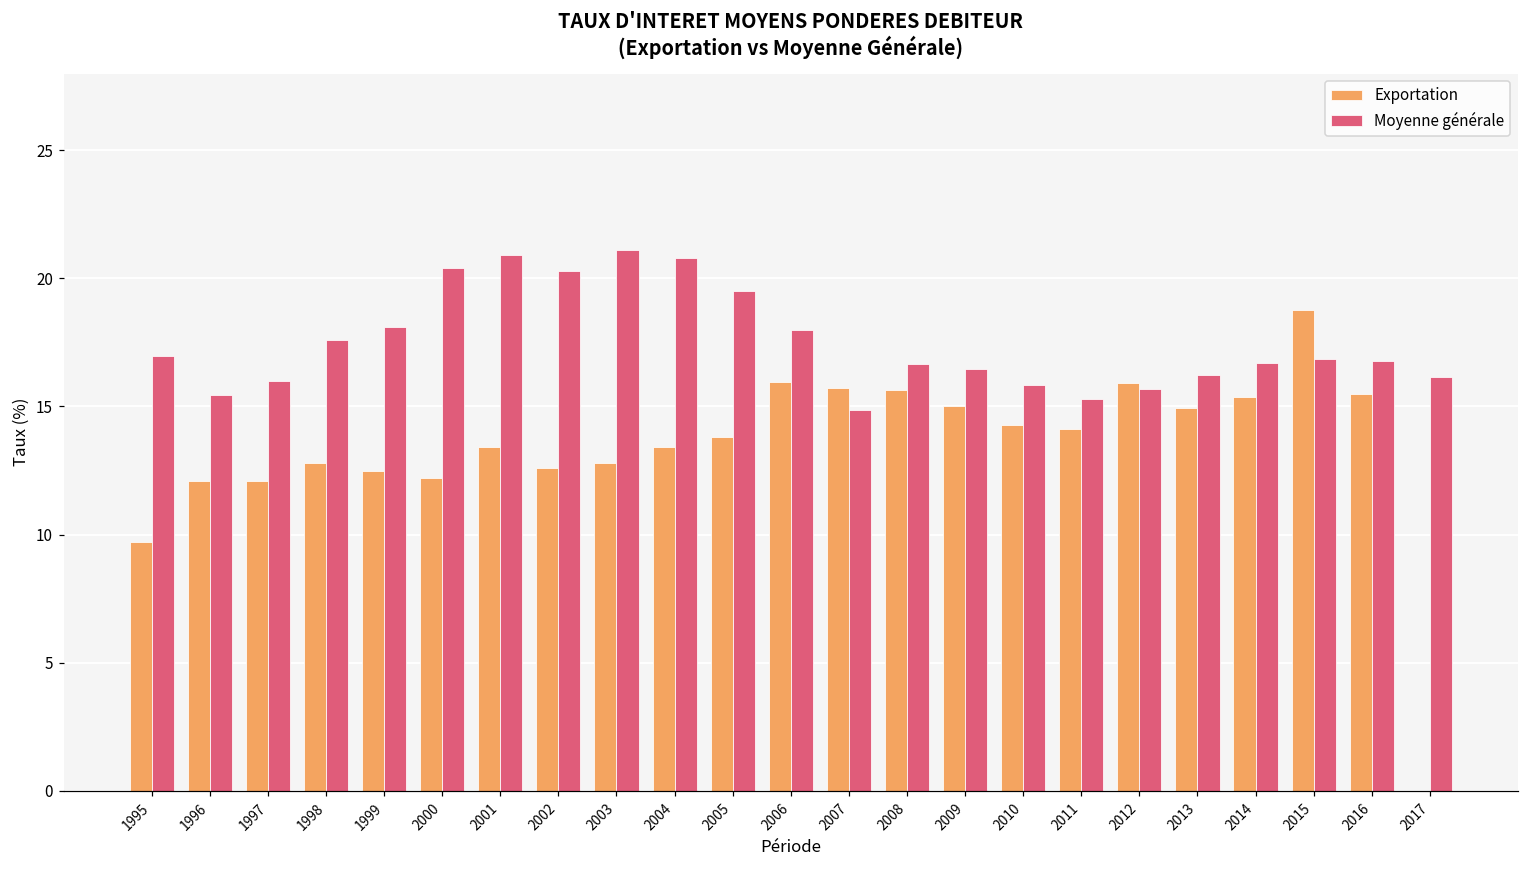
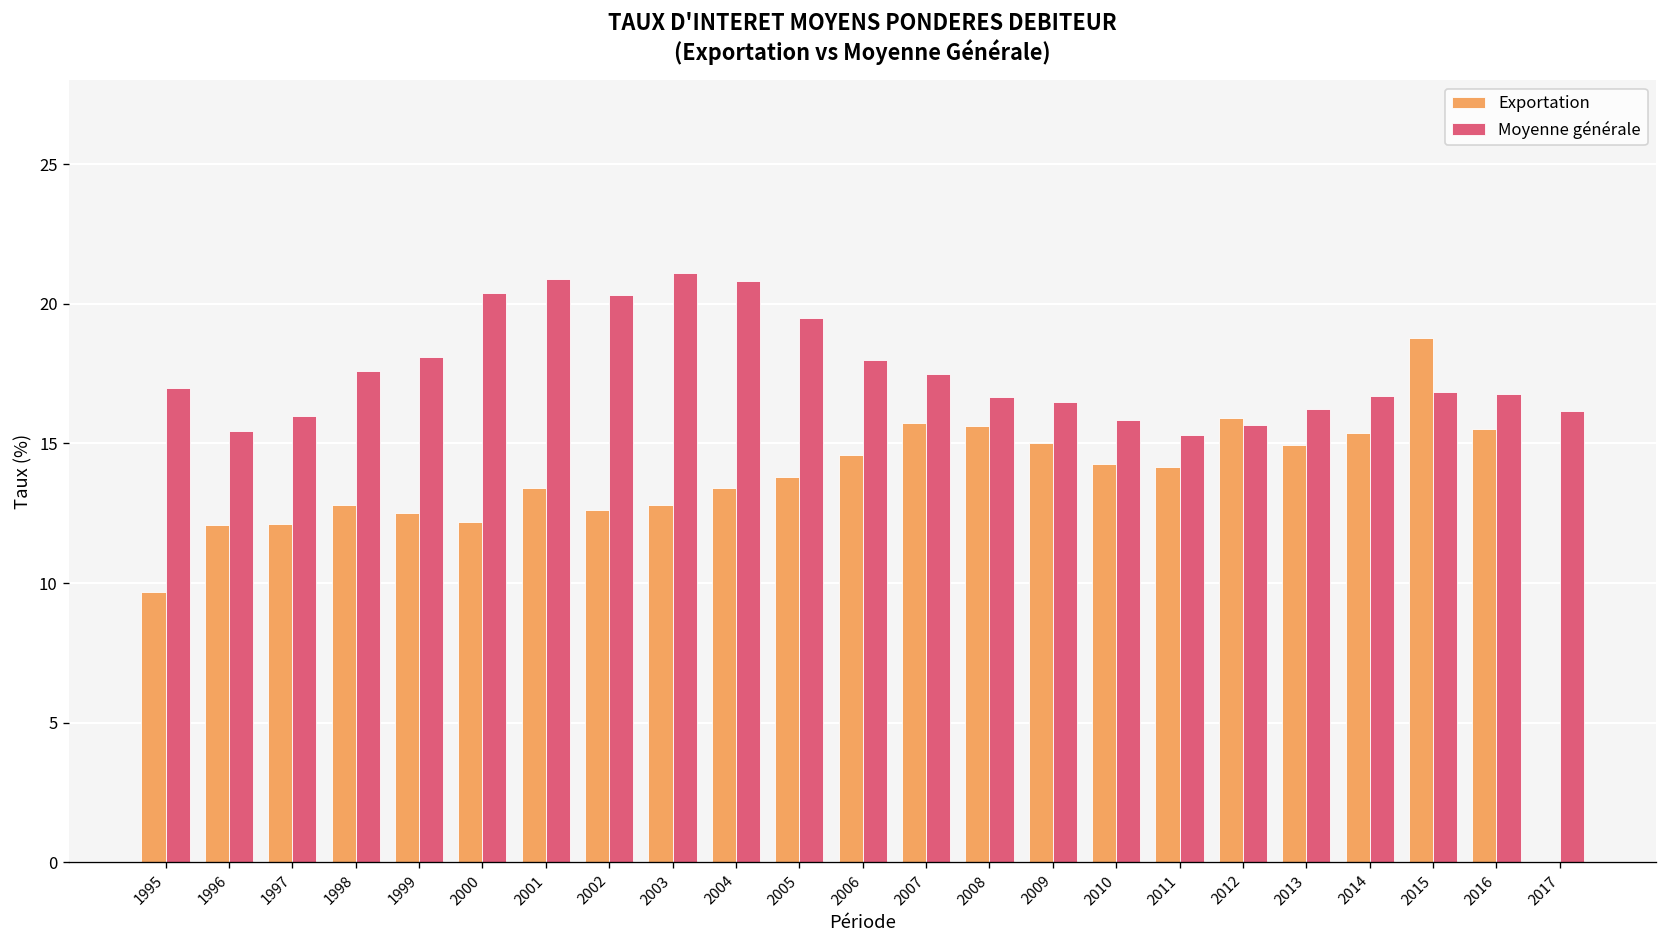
  {
    "Exportation": {
      "1995": 9.7,
      "1996": 12.1,
      "1997": 12.1,
      "1998": 12.8,
      "1999": 12.5,
      "2000": 12.2,
      "2001": 13.4,
      "2002": 12.6,
      "2003": 12.8,
      "2004": 13.4,
      "2005": 13.8,
-     "2006": 16.0,
+     "2006": 14.6,
      "2007": 15.7,
      "2008": 15.6,
      "2009": 15.0,
      "2010": 14.3,
      "2011": 14.1,
      "2012": 15.9,
      "2013": 15.0,
      "2014": 15.4,
      "2015": 18.8,
      "2016": 15.5,
      "2017": 0.0
    },
    "Moyenne générale": {
      "1995": 17.0,
      "1996": 15.5,
      "1997": 16.0,
      "1998": 17.6,
      "1999": 18.1,
      "2000": 20.4,
      "2001": 20.9,
      "2002": 20.3,
      "2003": 21.1,
      "2004": 20.8,
      "2005": 19.5,
      "2006": 18.0,
-     "2007": 14.9,
+     "2007": 17.5,
      "2008": 16.7,
      "2009": 16.5,
      "2010": 15.9,
      "2011": 15.3,
      "2012": 15.7,
      "2013": 16.2,
      "2014": 16.7,
      "2015": 16.9,
      "2016": 16.8,
      "2017": 16.2
    }
  }
